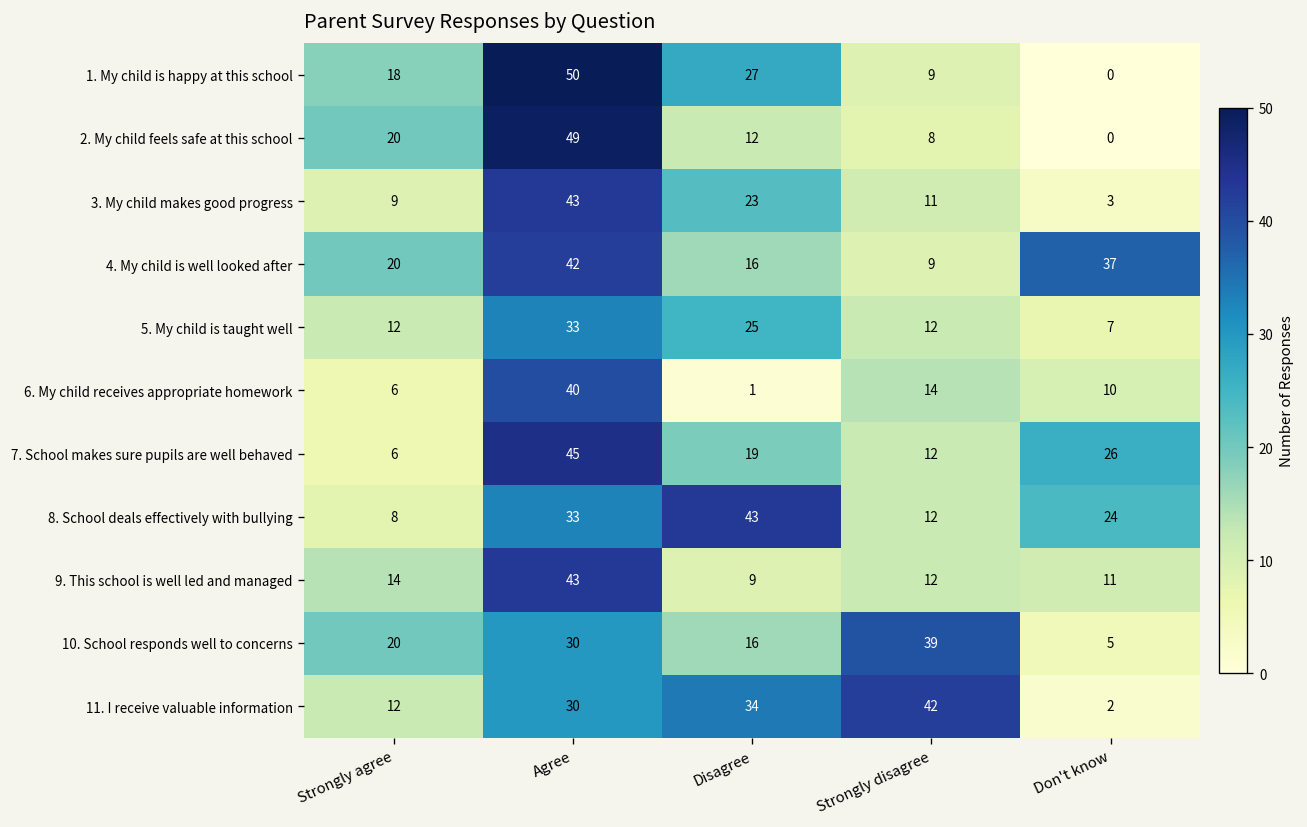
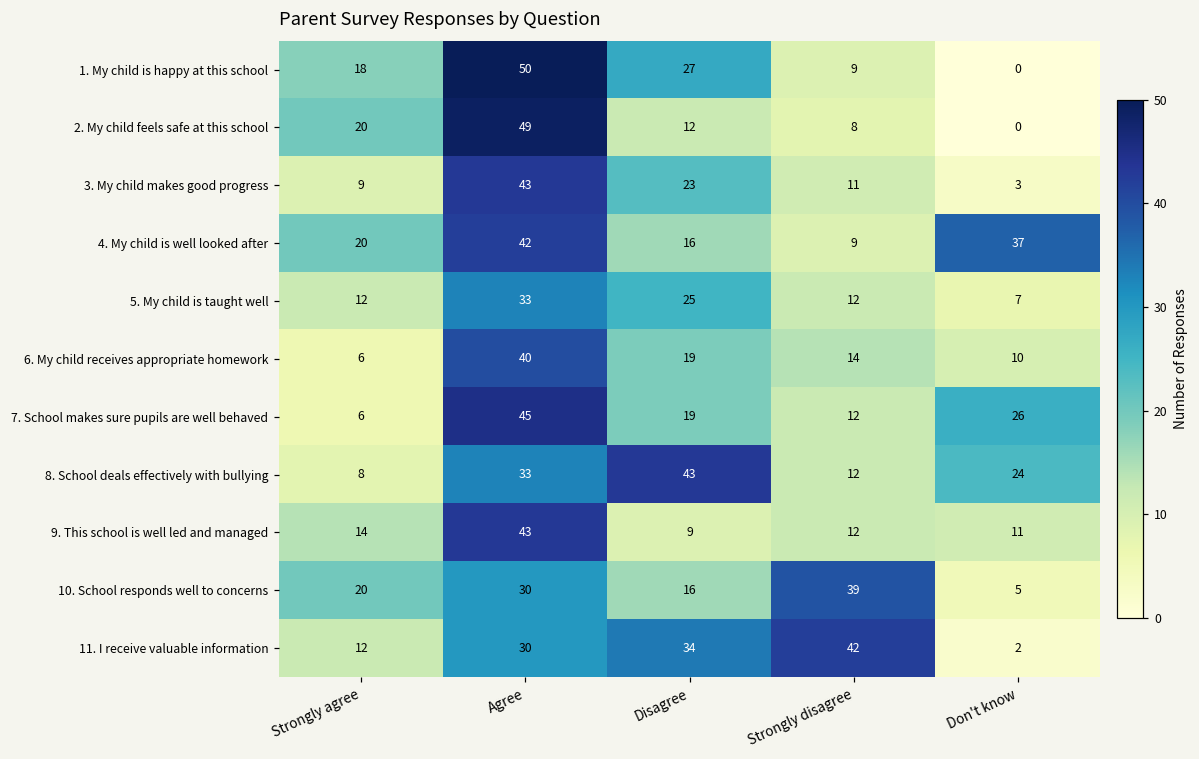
  {
    "1. My child is happy at this school": {
      "Strongly agree": 18,
      "Agree": 50,
      "Disagree": 27,
      "Strongly disagree": 9,
      "Don't know": 0
    },
    "2. My child feels safe at this school": {
      "Strongly agree": 20,
      "Agree": 49,
      "Disagree": 12,
      "Strongly disagree": 8,
      "Don't know": 0
    },
    "3. My child makes good progress": {
      "Strongly agree": 9,
      "Agree": 43,
      "Disagree": 23,
      "Strongly disagree": 11,
      "Don't know": 3
    },
    "4. My child is well looked after": {
      "Strongly agree": 20,
      "Agree": 42,
      "Disagree": 16,
      "Strongly disagree": 9,
      "Don't know": 37
    },
    "5. My child is taught well": {
      "Strongly agree": 12,
      "Agree": 33,
      "Disagree": 25,
      "Strongly disagree": 12,
      "Don't know": 7
    },
    "6. My child receives appropriate homework": {
      "Strongly agree": 6,
      "Agree": 40,
-     "Disagree": 1,
+     "Disagree": 19,
      "Strongly disagree": 14,
      "Don't know": 10
    },
    "7. School makes sure pupils are well behaved": {
      "Strongly agree": 6,
      "Agree": 45,
      "Disagree": 19,
      "Strongly disagree": 12,
      "Don't know": 26
    },
    "8. School deals effectively with bullying": {
      "Strongly agree": 8,
      "Agree": 33,
      "Disagree": 43,
      "Strongly disagree": 12,
      "Don't know": 24
    },
    "9. This school is well led and managed": {
      "Strongly agree": 14,
      "Agree": 43,
      "Disagree": 9,
      "Strongly disagree": 12,
      "Don't know": 11
    },
    "10. School responds well to concerns": {
      "Strongly agree": 20,
      "Agree": 30,
      "Disagree": 16,
      "Strongly disagree": 39,
      "Don't know": 5
    },
    "11. I receive valuable information": {
      "Strongly agree": 12,
      "Agree": 30,
      "Disagree": 34,
      "Strongly disagree": 42,
      "Don't know": 2
    }
  }
